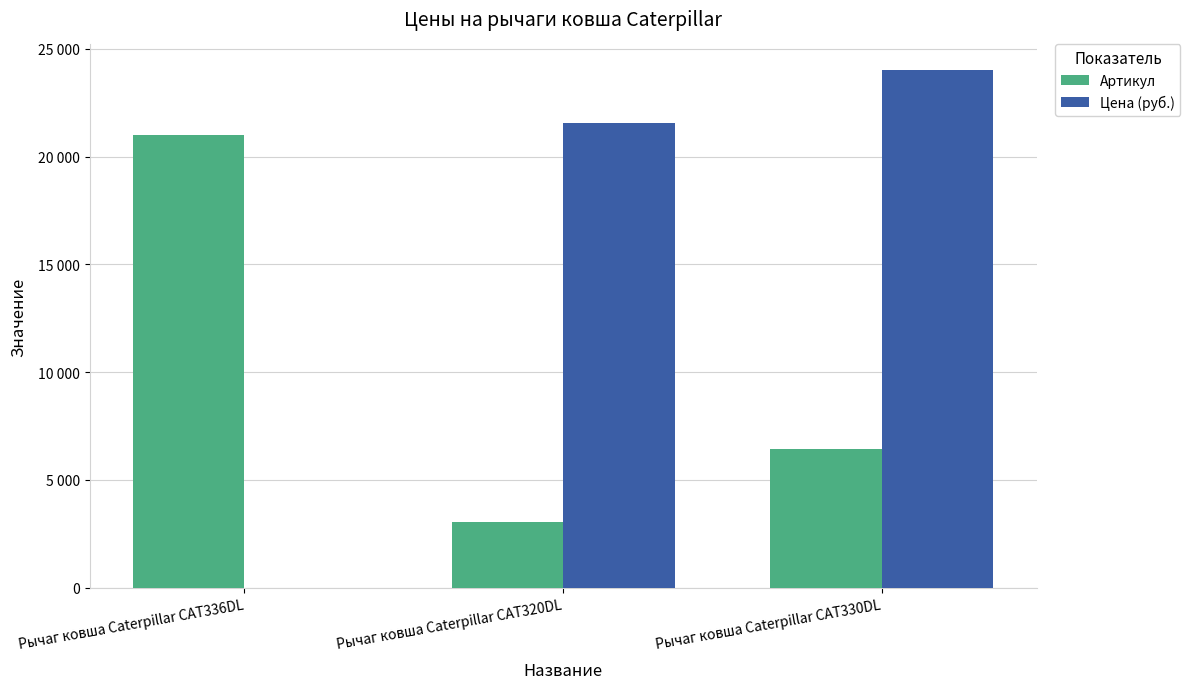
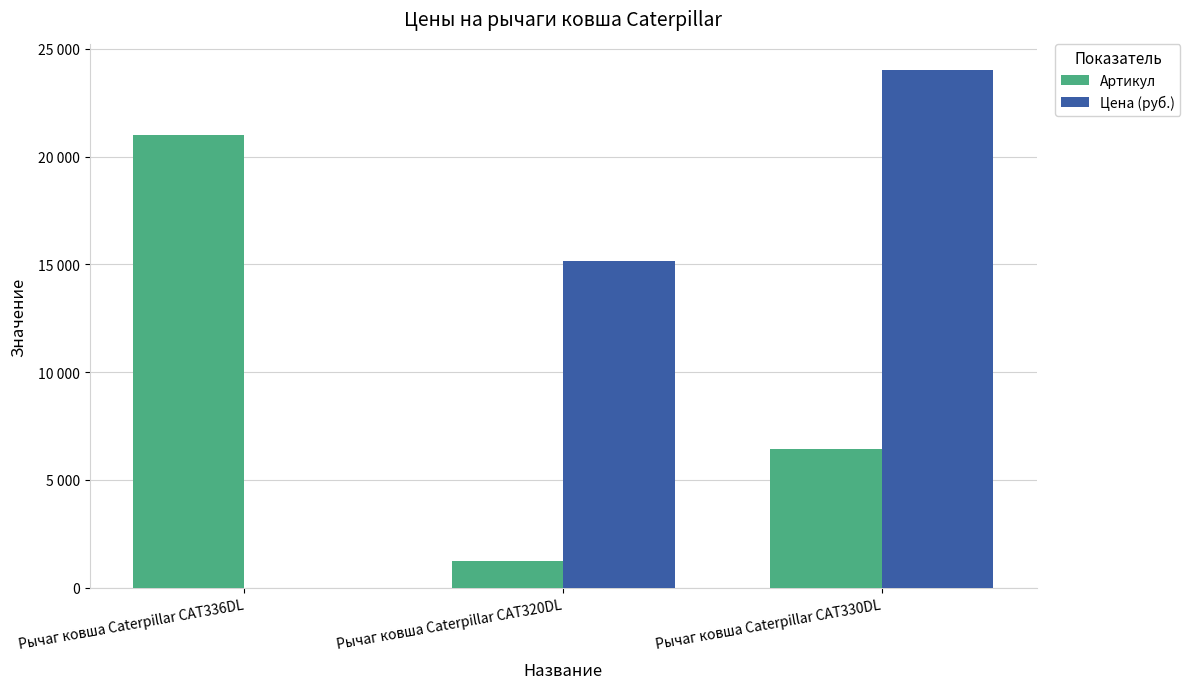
  {
    "Артикул": {
      "Рычаг ковша Caterpillar CAT336DL": 21000,
-     "Рычаг ковша Caterpillar CAT320DL": 3000,
+     "Рычаг ковша Caterpillar CAT320DL": 1200,
      "Рычаг ковша Caterpillar CAT330DL": 6400
    },
    "Цена (руб.)": {
      "Рычаг ковша Caterpillar CAT336DL": 0,
-     "Рычаг ковша Caterpillar CAT320DL": 21500,
+     "Рычаг ковша Caterpillar CAT320DL": 15200,
      "Рычаг ковша Caterpillar CAT330DL": 24000
    }
  }
